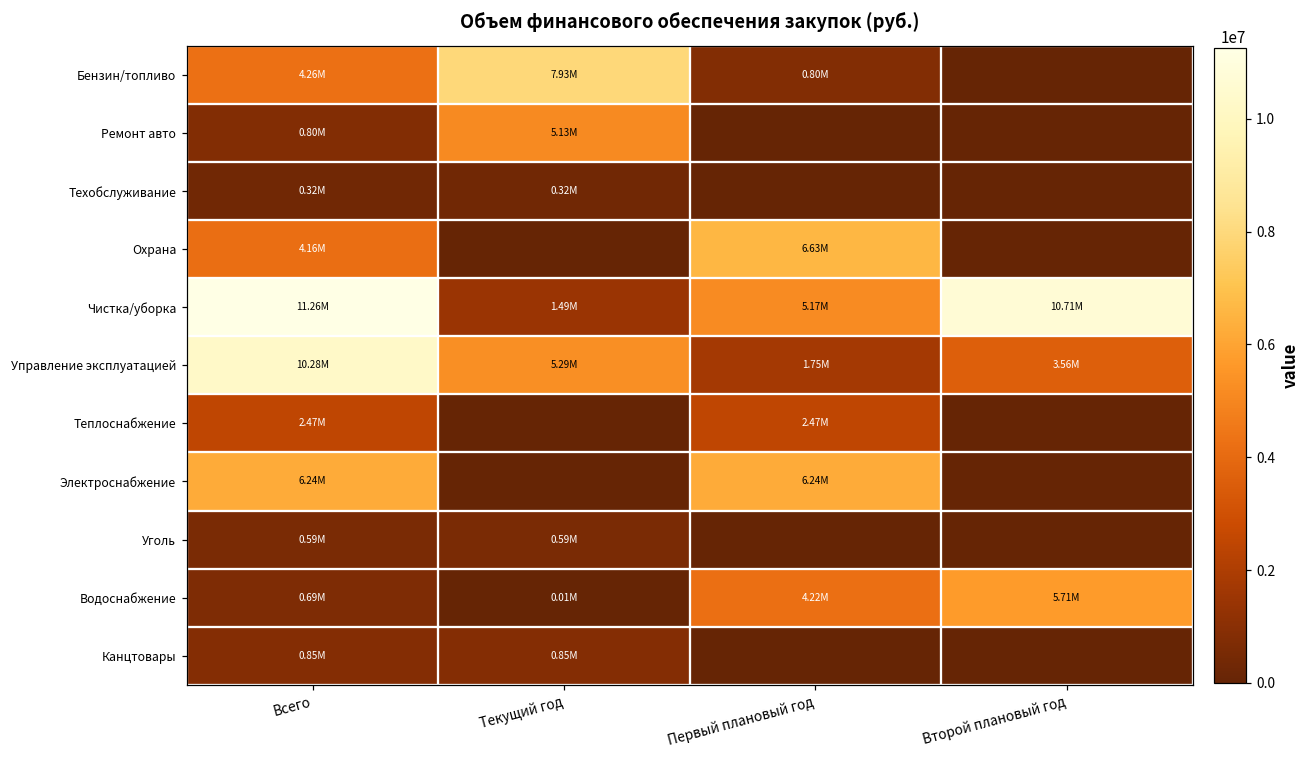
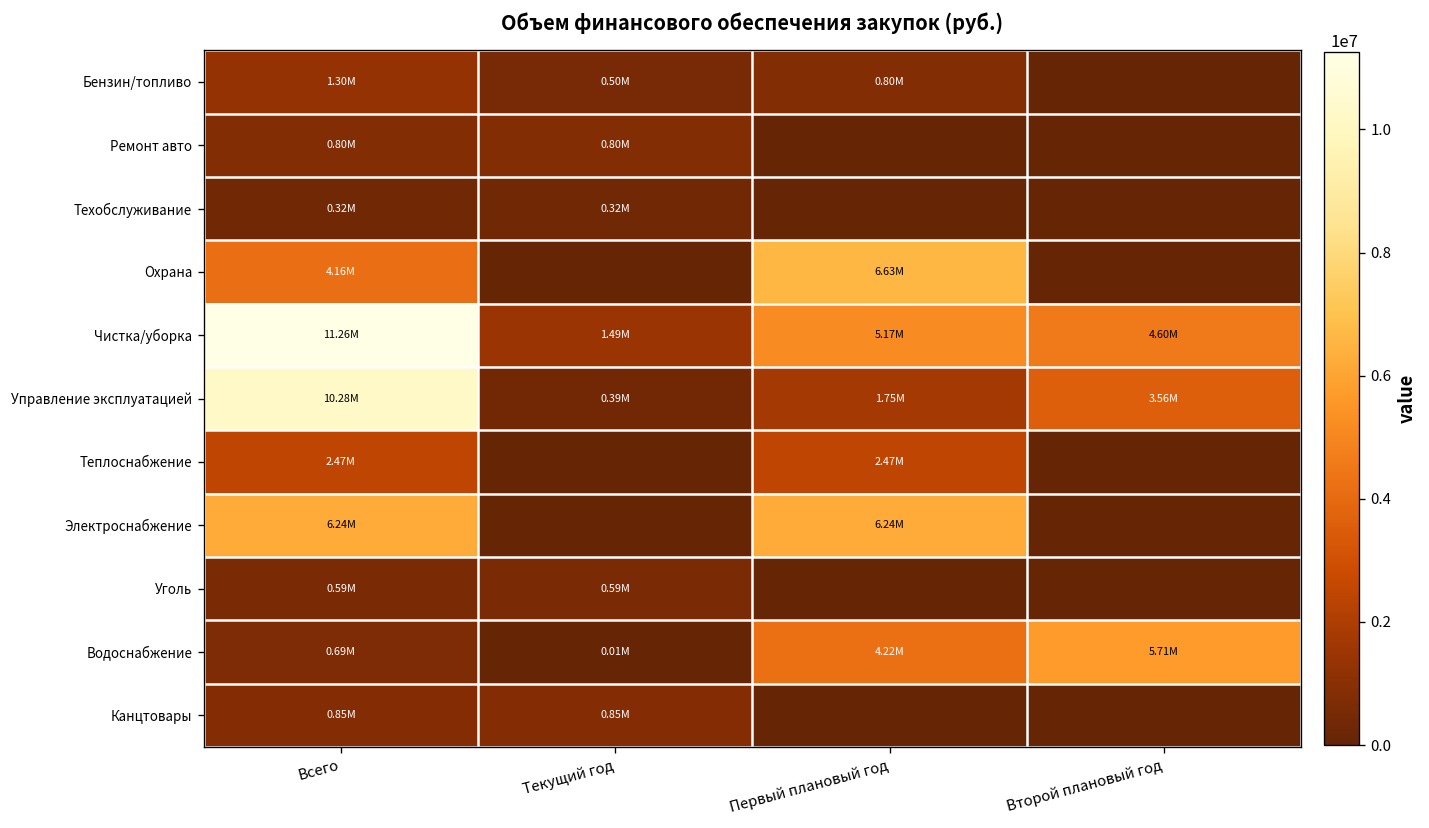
  {
    "Бензин/топливо": {
-     "Всего": "4.26M",
-     "Текущий год": "7.93M",
+     "Всего": "1.30M",
+     "Текущий год": "0.50M",
      "Первый плановый год": "0.80M"
    },
    "Ремонт авто": {
      "Всего": "0.80M",
-     "Текущий год": "5.13M"
+     "Текущий год": "0.80M"
    },
    "Техобслуживание": {
      "Всего": "0.32M",
      "Текущий год": "0.32M"
    },
    "Охрана": {
      "Всего": "4.16M",
      "Первый плановый год": "6.63M"
    },
    "Чистка/уборка": {
      "Всего": "11.26M",
      "Текущий год": "1.49M",
      "Первый плановый год": "5.17M",
-     "Второй плановый год": "10.71M"
+     "Второй плановый год": "4.60M"
    },
    "Управление эксплуатацией": {
      "Всего": "10.28M",
-     "Текущий год": "5.29M",
+     "Текущий год": "0.39M",
      "Первый плановый год": "1.75M",
      "Второй плановый год": "3.56M"
    },
    "Теплоснабжение": {
      "Всего": "2.47M",
      "Первый плановый год": "2.47M"
    },
    "Электроснабжение": {
      "Всего": "6.24M",
      "Первый плановый год": "6.24M"
    },
    "Уголь": {
      "Всего": "0.59M",
      "Текущий год": "0.59M"
    },
    "Водоснабжение": {
      "Всего": "0.69M",
      "Текущий год": "0.01M",
      "Первый плановый год": "4.22M",
      "Второй плановый год": "5.71M"
    },
    "Канцтовары": {
      "Всего": "0.85M",
      "Текущий год": "0.85M"
    }
  }
